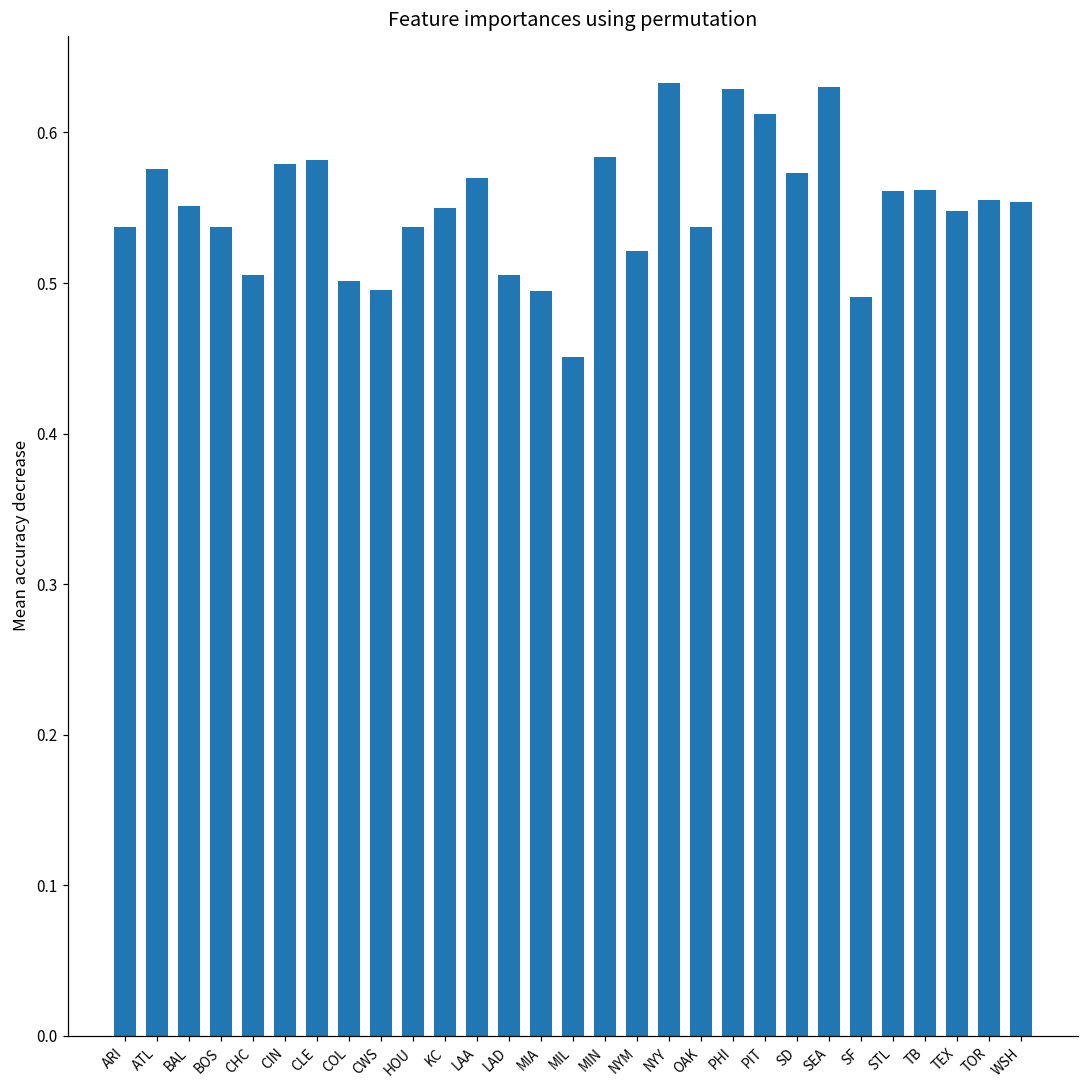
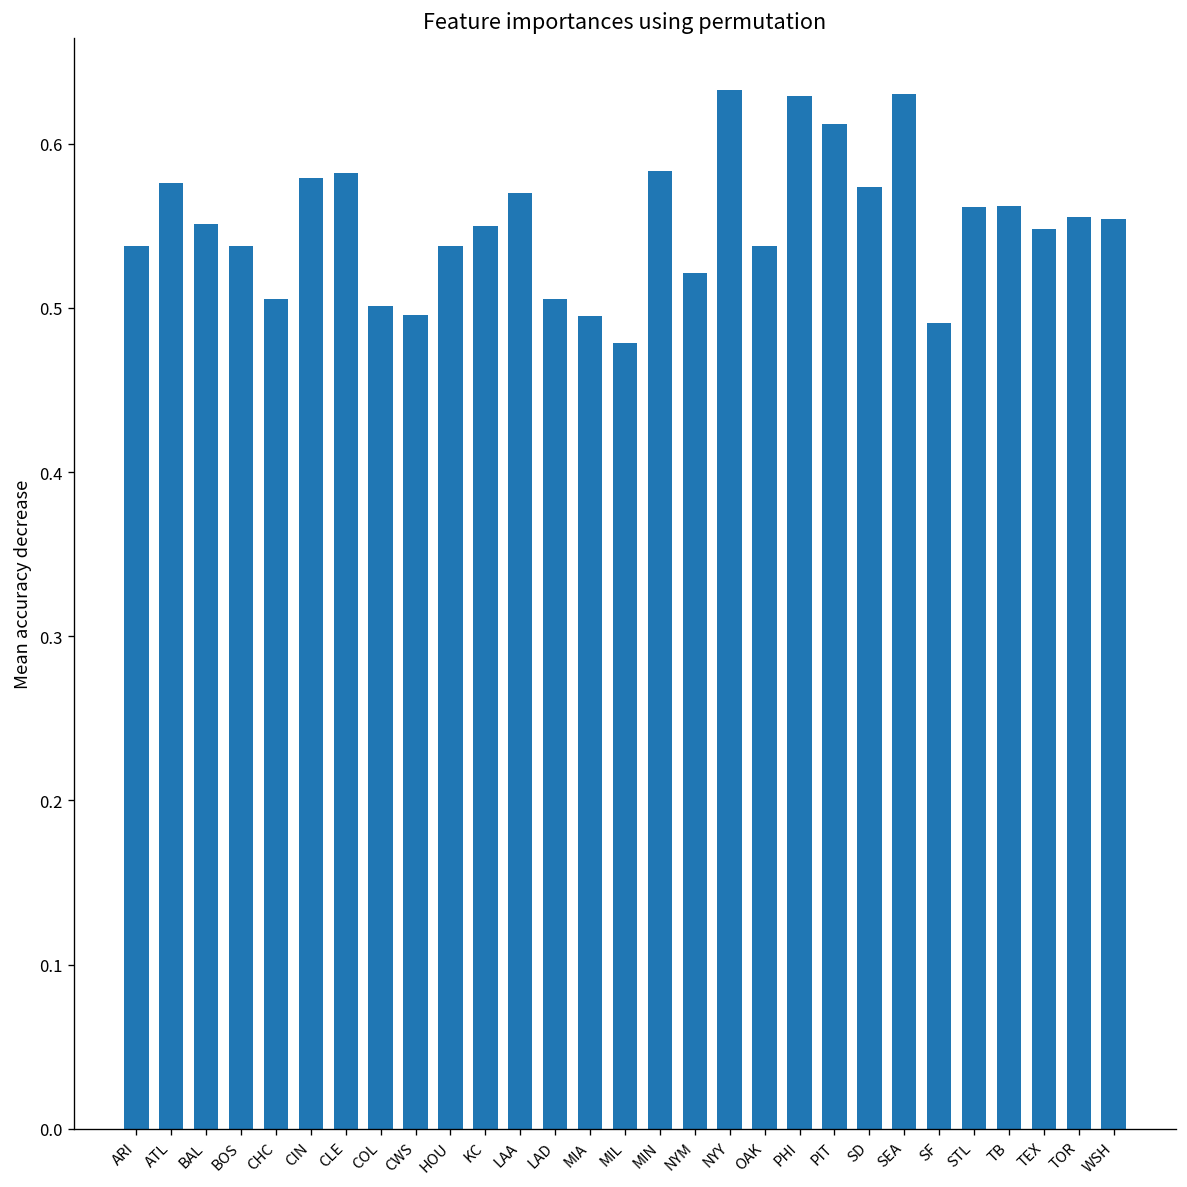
  {
    "ARI": 0.538,
    "ATL": 0.576,
    "BAL": 0.551,
    "BOS": 0.538,
    "CHC": 0.505,
    "CIN": 0.579,
    "CLE": 0.582,
    "COL": 0.501,
    "CWS": 0.496,
    "HOU": 0.537,
    "KC": 0.550,
    "LAA": 0.570,
    "LAD": 0.505,
    "MIA": 0.495,
-   "MIL": 0.451,
+   "MIL": 0.479,
    "MIN": 0.584,
    "NYM": 0.521,
    "NYY": 0.633,
    "OAK": 0.537,
    "PHI": 0.629,
    "PIT": 0.612,
    "SD": 0.573,
    "SEA": 0.630,
    "SF": 0.491,
    "STL": 0.561,
    "TB": 0.562,
    "TEX": 0.548,
    "TOR": 0.555,
    "WSH": 0.554
  }
